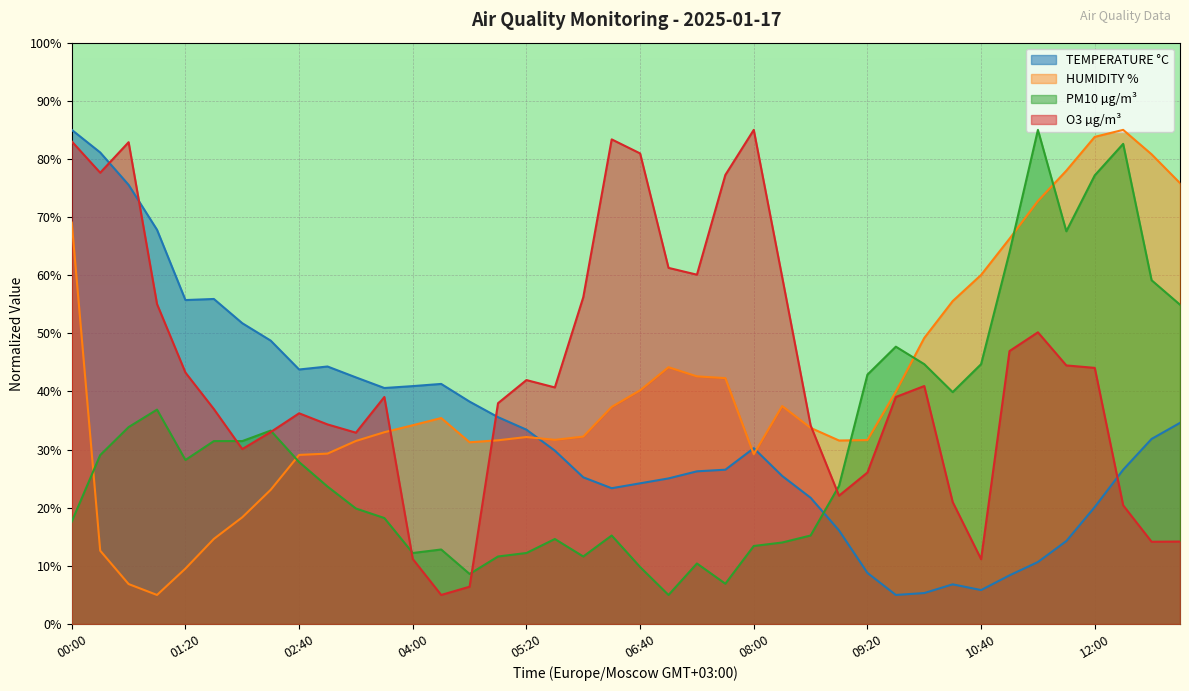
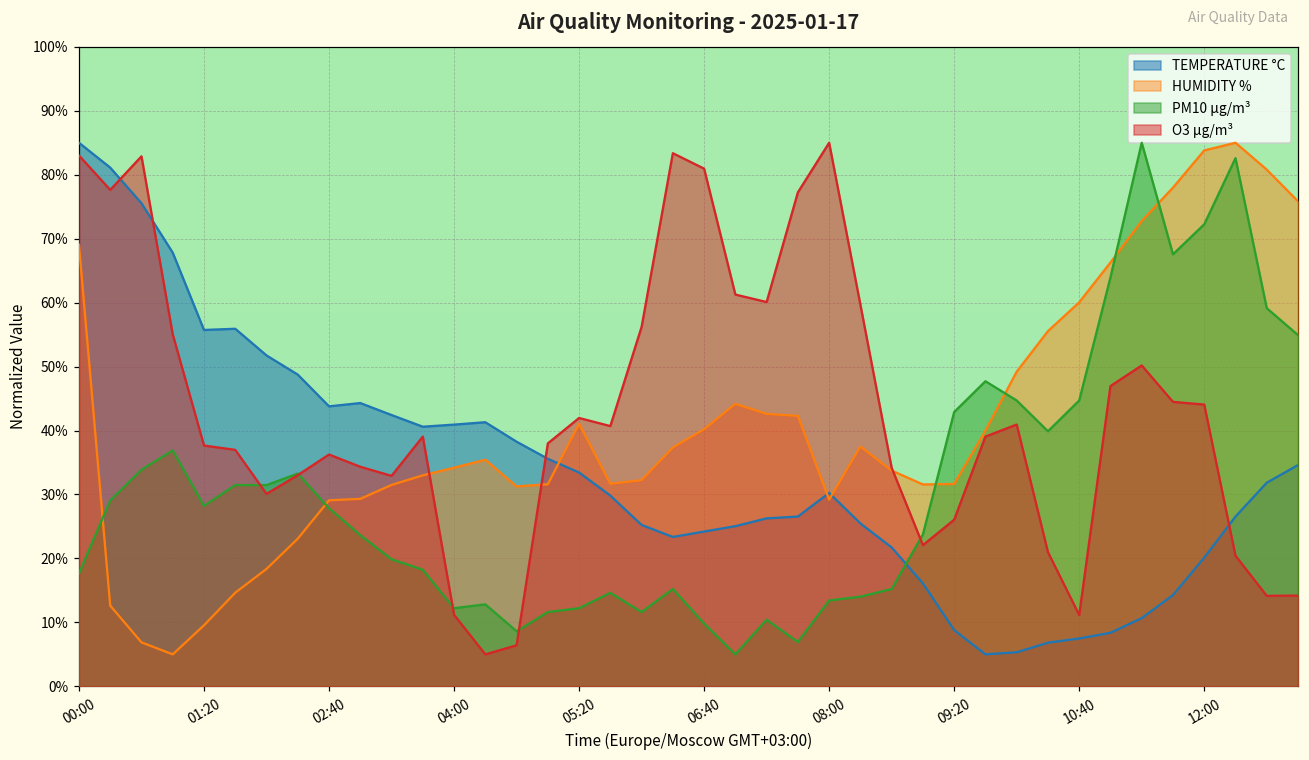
  {
    "TEMPERATURE °C": {
      "00:00": "85%",
      "01:20": "56%",
      "02:40": "44%",
      "04:00": "41%",
      "05:20": "33%",
      "06:40": "24%",
      "08:00": "30%",
      "09:20": "9%",
-     "10:40": "6%",
+     "10:40": "7%",
      "12:00": "20%"
    },
    "HUMIDITY %": {
      "00:00": "69%",
      "01:20": "10%",
      "02:40": "29%",
      "04:00": "34%",
-     "05:20": "32%",
+     "05:20": "41%",
      "06:40": "40%",
      "08:00": "29%",
      "09:20": "32%",
      "10:40": "60%",
      "12:00": "84%"
    },
    "PM10 µg/m³": {
      "00:00": "18%",
      "01:20": "28%",
      "02:40": "28%",
      "04:00": "12%",
      "05:20": "12%",
      "06:40": "10%",
      "08:00": "13%",
      "09:20": "43%",
      "10:40": "45%",
-     "12:00": "77%"
+     "12:00": "72%"
    },
    "O3 µg/m³": {
      "00:00": "83%",
-     "01:20": "43%",
+     "01:20": "38%",
      "02:40": "36%",
      "04:00": "11%",
      "05:20": "42%",
      "06:40": "81%",
      "08:00": "85%",
      "09:20": "26%",
      "10:40": "11%",
      "12:00": "44%"
    }
  }
